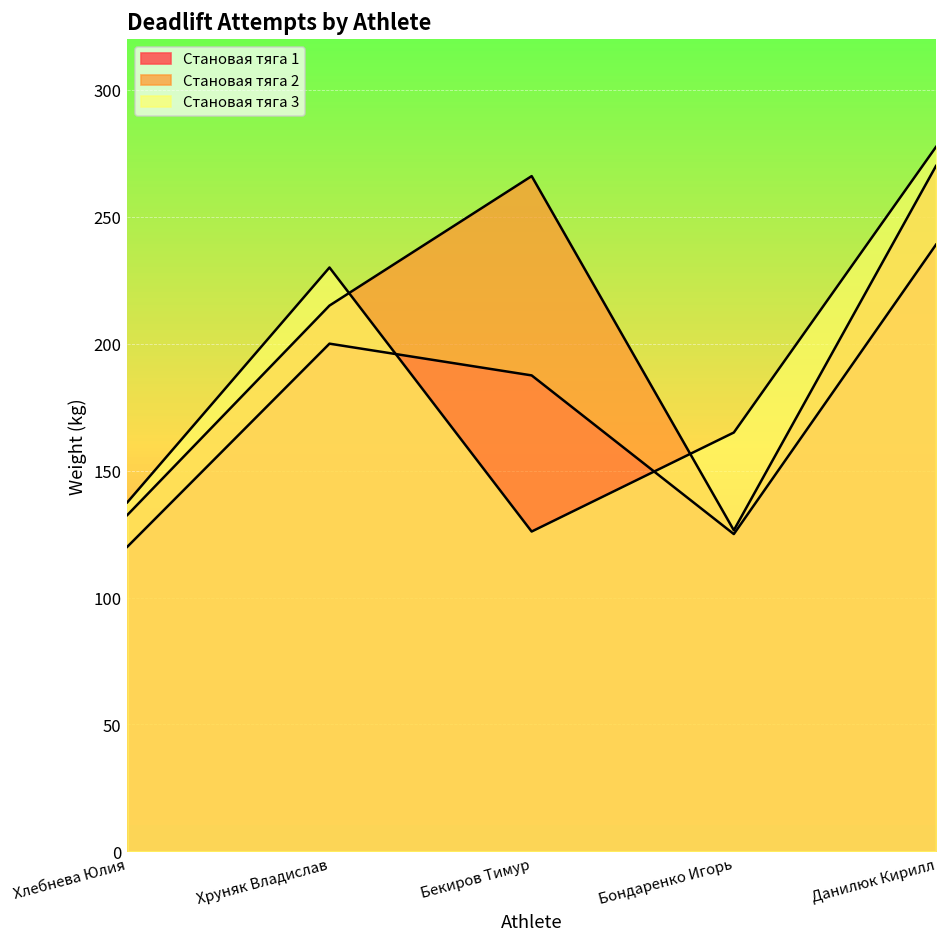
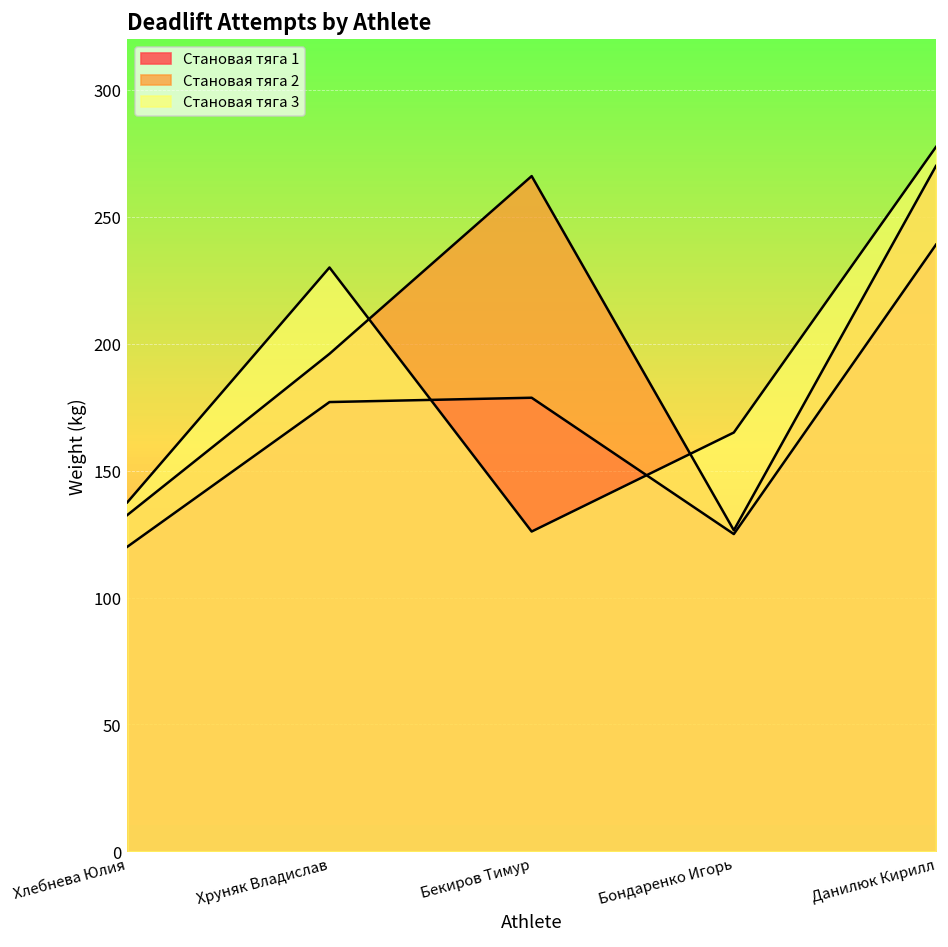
  {
    "Становая тяга 1": {
      "Хлебнева Юлия": 120,
-     "Хруняк Владислав": 200,
-     "Бекиров Тимур": 188,
+     "Хруняк Владислав": 177,
+     "Бекиров Тимур": 179,
      "Бондаренко Игорь": 125,
      "Данилюк Кирилл": 239
    },
    "Становая тяга 2": {
      "Хлебнева Юлия": 133,
-     "Хруняк Владислав": 215,
+     "Хруняк Владислав": 196,
      "Бекиров Тимур": 266,
      "Бондаренко Игорь": 127,
      "Данилюк Кирилл": 270
    },
    "Становая тяга 3": {
      "Хлебнева Юлия": 138,
      "Хруняк Владислав": 230,
      "Бекиров Тимур": 126,
      "Бондаренко Игорь": 165,
      "Данилюк Кирилл": 278
    }
  }
